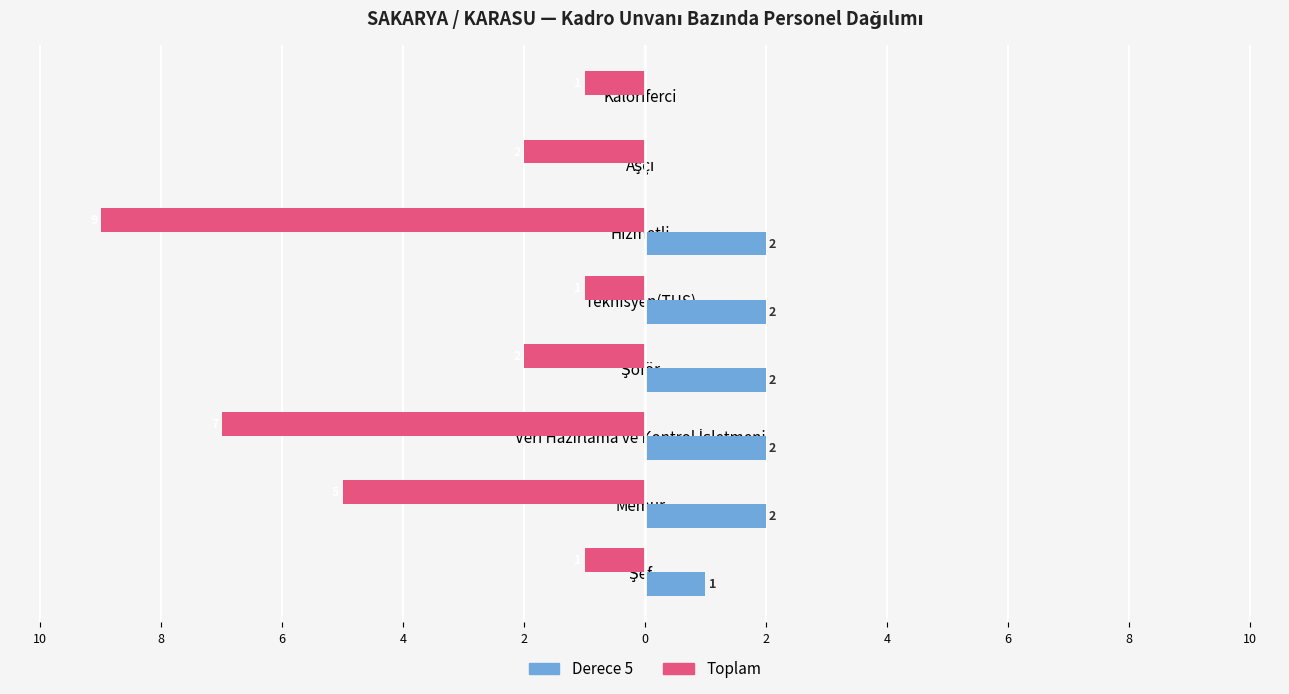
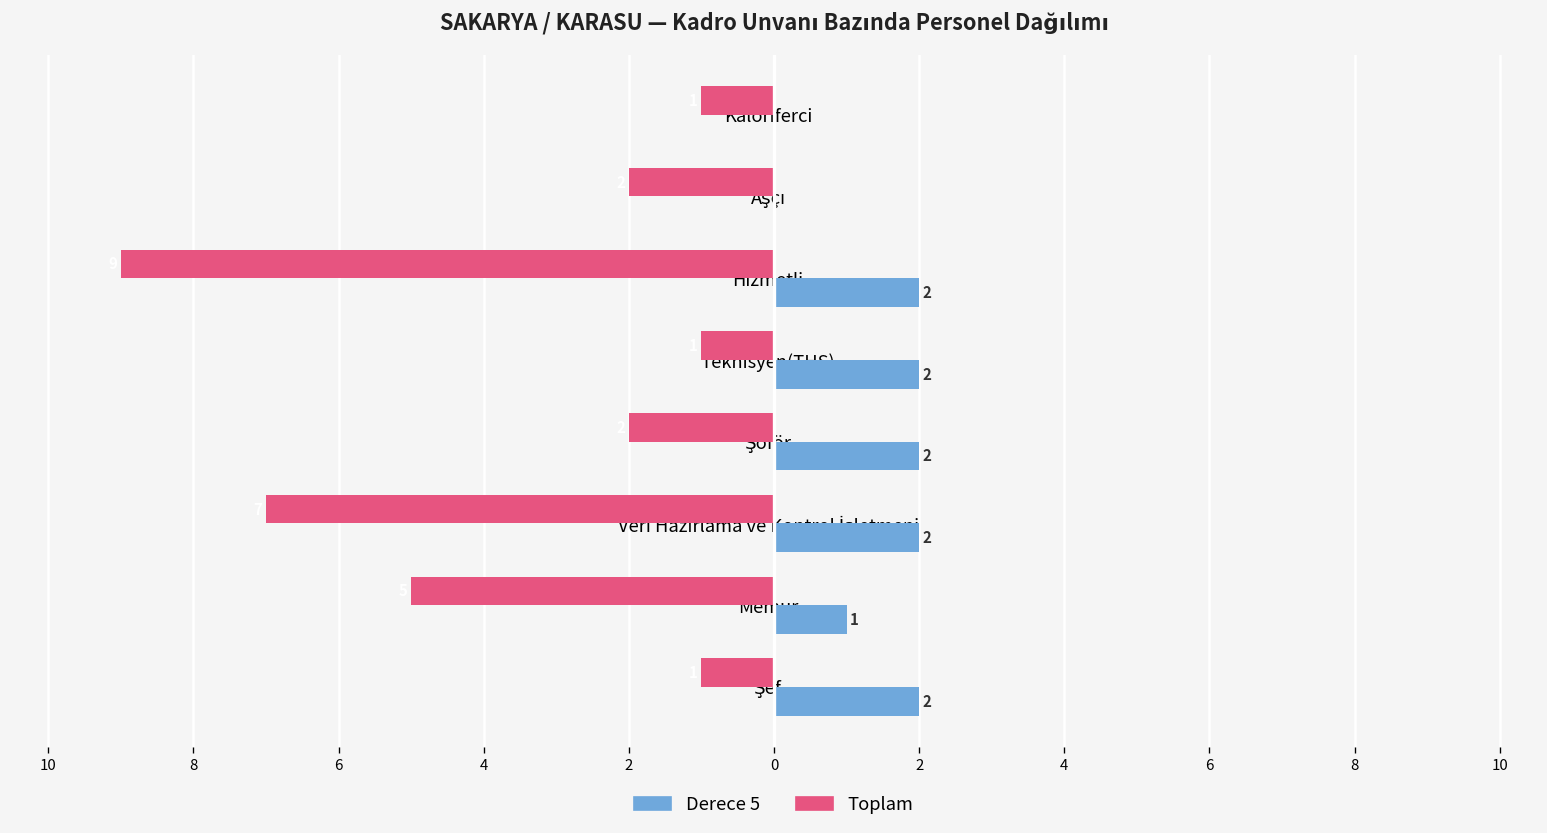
  {
    "Derece 5": {
      "Hizmetli": 2,
      "Teknisyen(THS)": 2,
      "Şoför": 2,
      "Veri Hazırlama ve Kontrol İşletmeni": 2,
-     "Memur": 2,
-     "Şef": 1
+     "Memur": 1,
+     "Şef": 2
    }
  }
